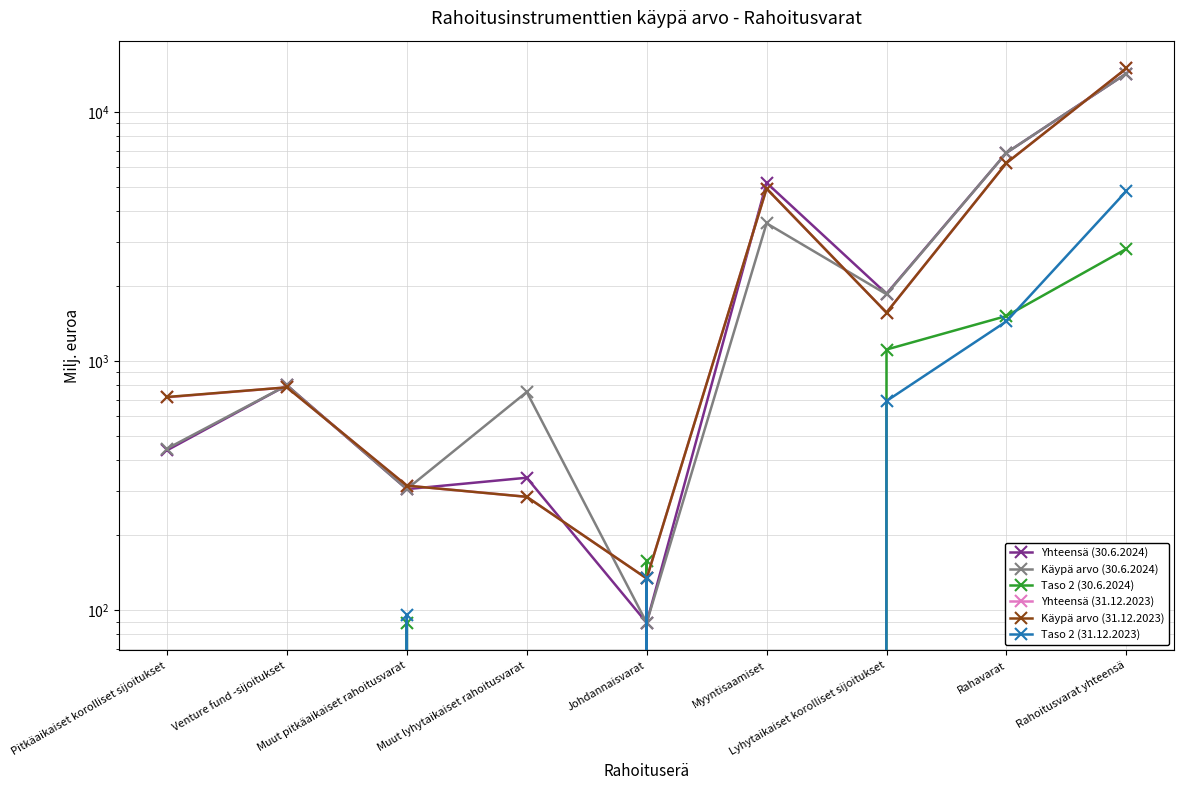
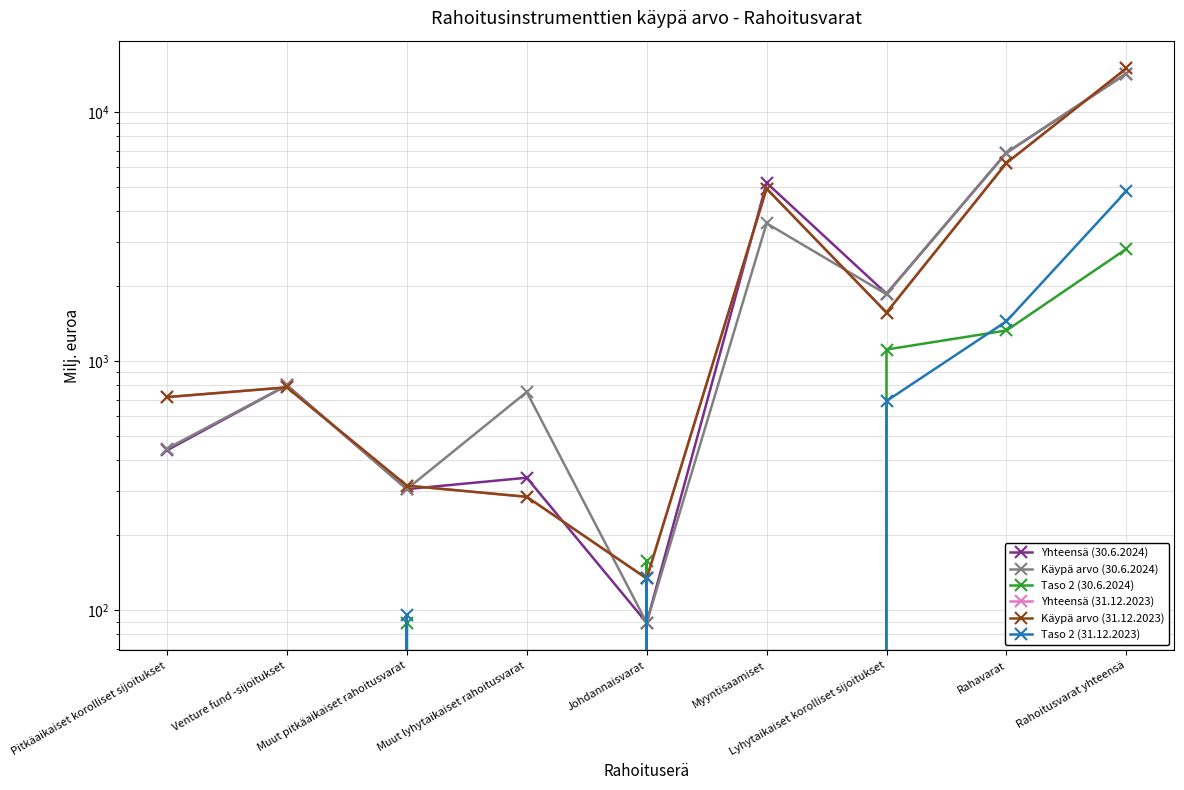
  {
    "Yhteensä (30.6.2024)": {
      "Muut lyhytaikaiset rahoitusvarat": 340,
      "Myyntisaamiset": 5200
    },
    "Käypä arvo (30.6.2024)": {
      "Muut lyhytaikaiset rahoitusvarat": 750,
      "Myyntisaamiset": 3600
    },
    "Taso 2 (30.6.2024)": {
      "Muut pitkäaikaiset rahoitusvarat": 89,
      "Johdannaisvarat": 160,
      "Lyhytaikaiset korolliset sijoitukset": 1100,
-     "Rahavarat": 1500,
+     "Rahavarat": 1300,
      "Rahoitusvarat yhteensä": 2800
    },
    "Käypä arvo (31.12.2023)": {
      "Pitkäaikaiset korolliset sijoitukset": 720,
      "Muut pitkäaikaiset rahoitusvarat": 320,
      "Muut lyhytaikaiset rahoitusvarat": 290,
      "Myyntisaamiset": 4900,
      "Lyhytaikaiset korolliset sijoitukset": 1600,
      "Rahavarat": 6200,
      "Rahoitusvarat yhteensä": 15000
    },
    "Taso 2 (31.12.2023)": {
      "Muut pitkäaikaiset rahoitusvarat": 96,
      "Lyhytaikaiset korolliset sijoitukset": 690,
      "Rahavarat": 1400,
      "Rahoitusvarat yhteensä": 4800
    }
  }
